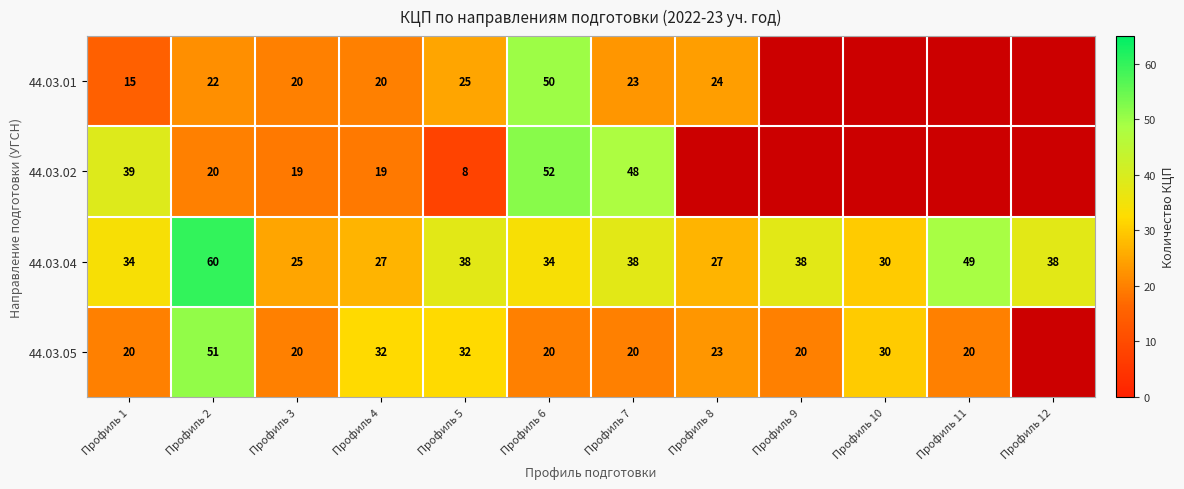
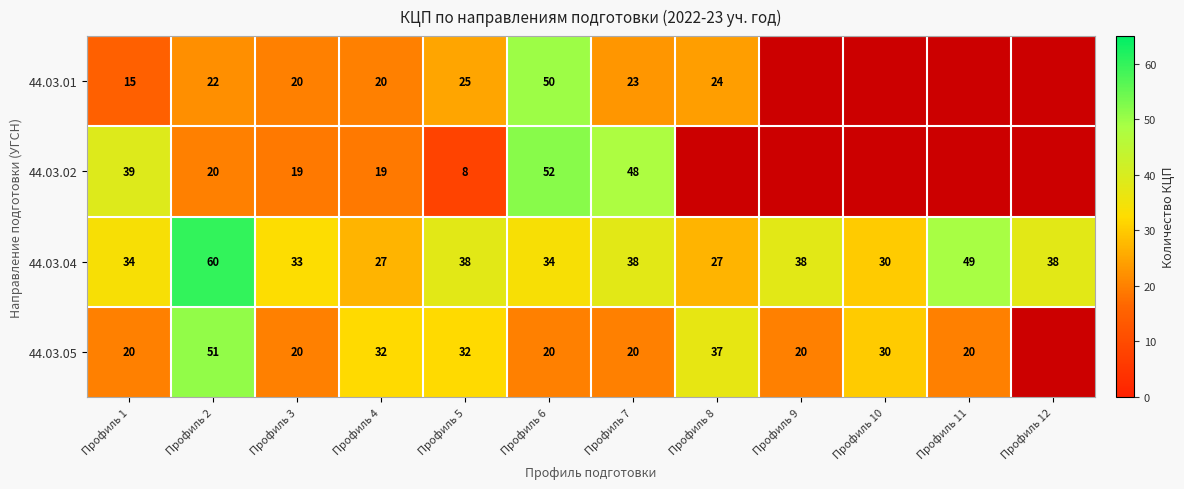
  {
    "44.03.01": {
      "Профиль 1": 15,
      "Профиль 2": 22,
      "Профиль 3": 20,
      "Профиль 4": 20,
      "Профиль 5": 25,
      "Профиль 6": 50,
      "Профиль 7": 23,
      "Профиль 8": 24
    },
    "44.03.02": {
      "Профиль 1": 39,
      "Профиль 2": 20,
      "Профиль 3": 19,
      "Профиль 4": 19,
      "Профиль 5": 8,
      "Профиль 6": 52,
      "Профиль 7": 48
    },
    "44.03.04": {
      "Профиль 1": 34,
      "Профиль 2": 60,
-     "Профиль 3": 25,
+     "Профиль 3": 33,
      "Профиль 4": 27,
      "Профиль 5": 38,
      "Профиль 6": 34,
      "Профиль 7": 38,
      "Профиль 8": 27,
      "Профиль 9": 38,
      "Профиль 10": 30,
      "Профиль 11": 49,
      "Профиль 12": 38
    },
    "44.03.05": {
      "Профиль 1": 20,
      "Профиль 2": 51,
      "Профиль 3": 20,
      "Профиль 4": 32,
      "Профиль 5": 32,
      "Профиль 6": 20,
      "Профиль 7": 20,
-     "Профиль 8": 23,
+     "Профиль 8": 37,
      "Профиль 9": 20,
      "Профиль 10": 30,
      "Профиль 11": 20
    }
  }
